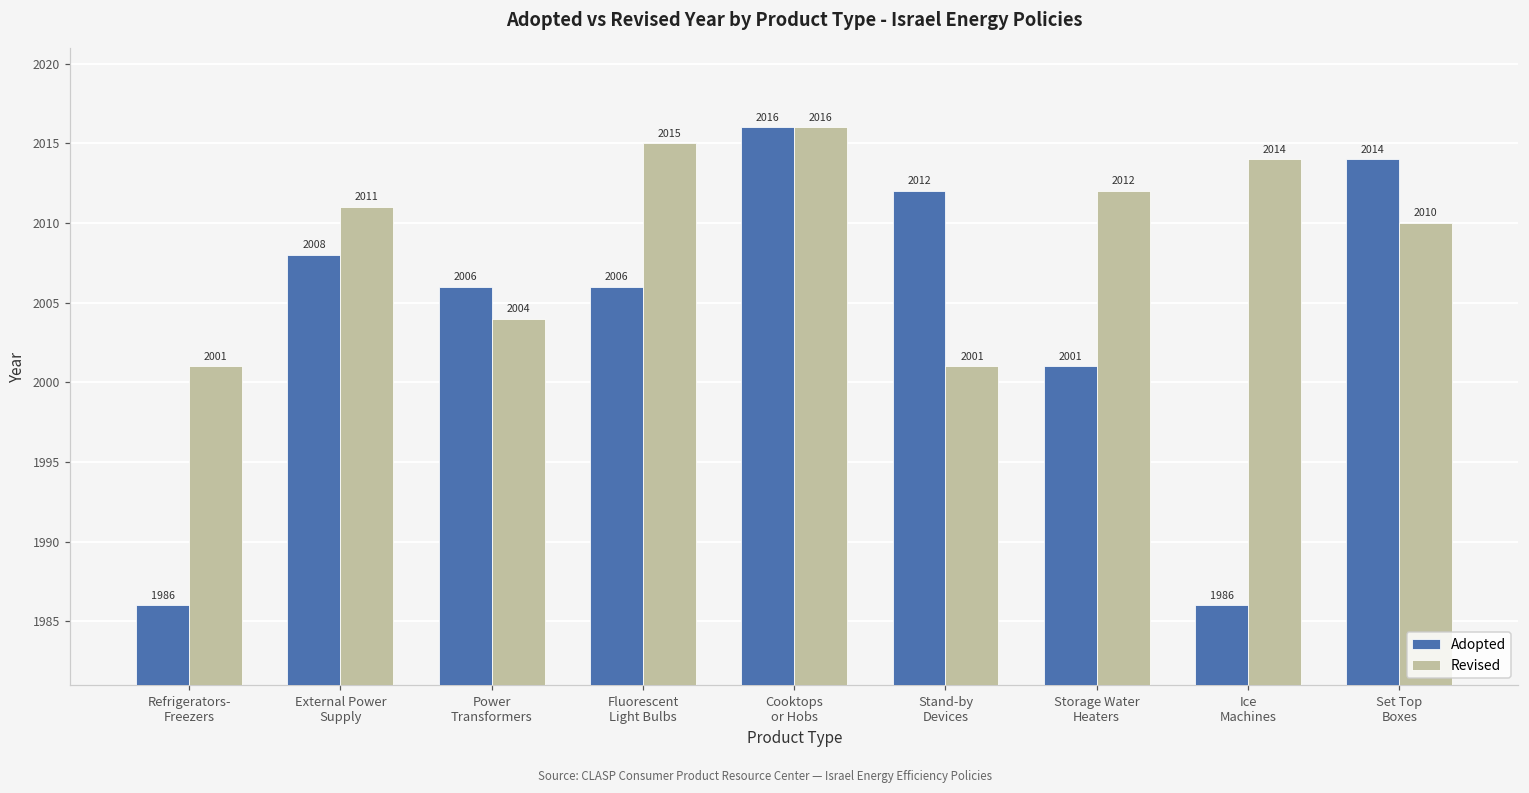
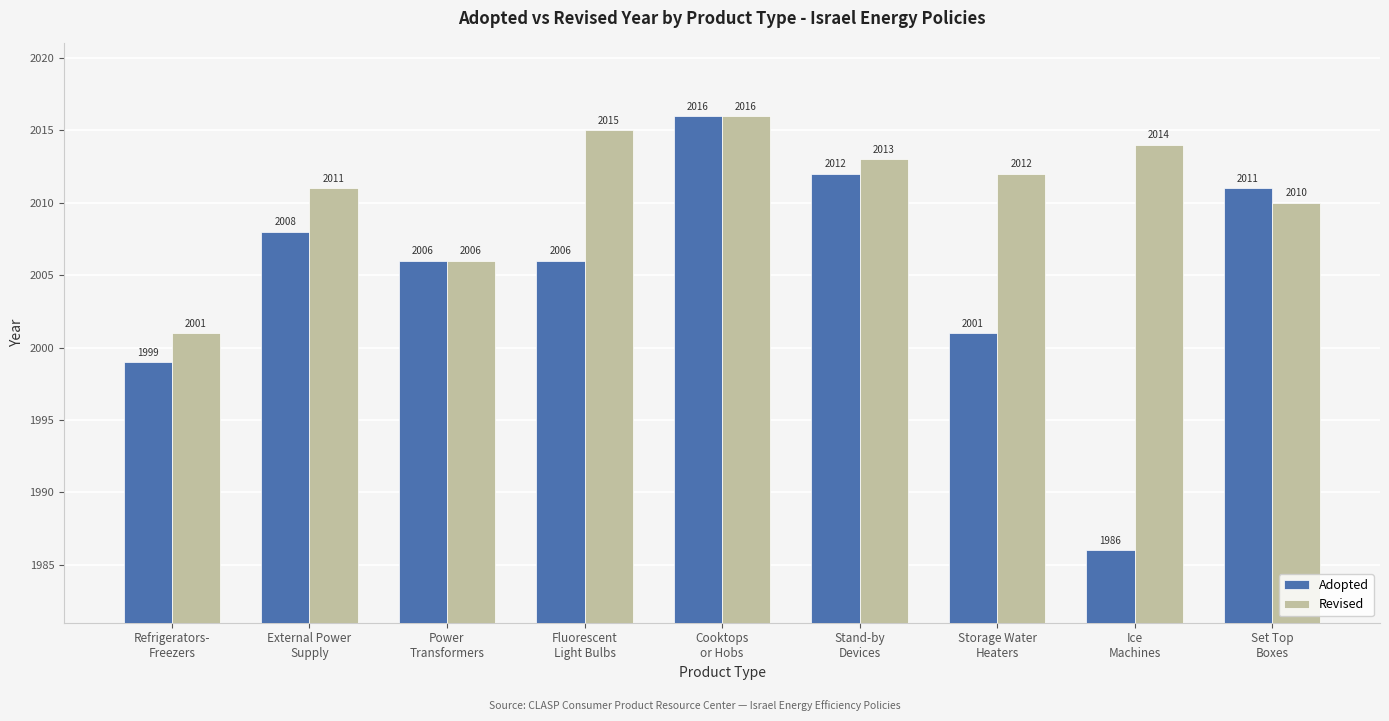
  {
    "Adopted": {
-     "Refrigerators- Freezers": 1986,
+     "Refrigerators- Freezers": 1999,
      "External Power Supply": 2008,
      "Power Transformers": 2006,
      "Fluorescent Light Bulbs": 2006,
      "Cooktops or Hobs": 2016,
      "Stand-by Devices": 2012,
      "Storage Water Heaters": 2001,
      "Ice Machines": 1986,
-     "Set Top Boxes": 2014
+     "Set Top Boxes": 2011
    },
    "Revised": {
      "Refrigerators- Freezers": 2001,
      "External Power Supply": 2011,
-     "Power Transformers": 2004,
+     "Power Transformers": 2006,
      "Fluorescent Light Bulbs": 2015,
      "Cooktops or Hobs": 2016,
-     "Stand-by Devices": 2001,
+     "Stand-by Devices": 2013,
      "Storage Water Heaters": 2012,
      "Ice Machines": 2014,
      "Set Top Boxes": 2010
    }
  }
